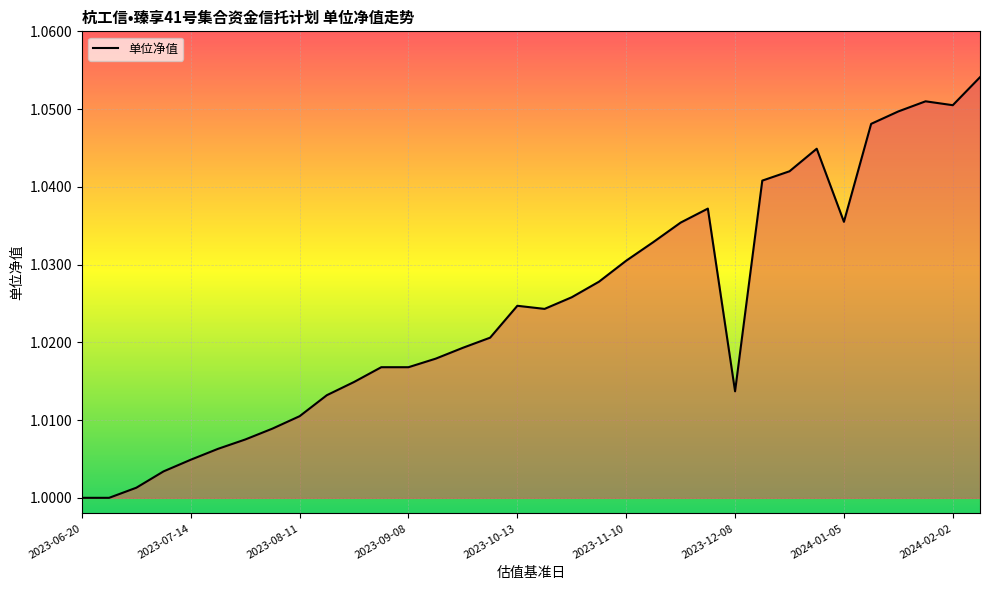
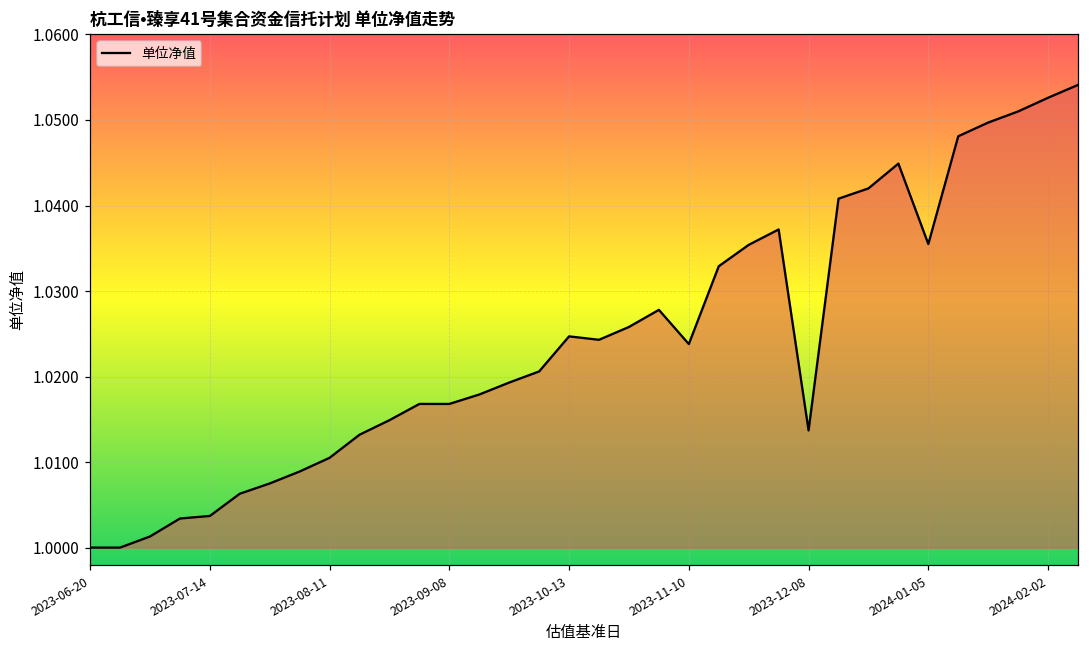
  {
    "2023-06-20": 1.000,
-   "2023-07-14": 1.005,
+   "2023-07-14": 1.004,
    "2023-08-11": 1.011,
    "2023-09-08": 1.017,
    "2023-10-13": 1.025,
-   "2023-11-10": 1.031,
+   "2023-11-10": 1.024,
    "2023-12-08": 1.014,
    "2024-01-05": 1.036,
-   "2024-02-02": 1.051
+   "2024-02-02": 1.053
  }
